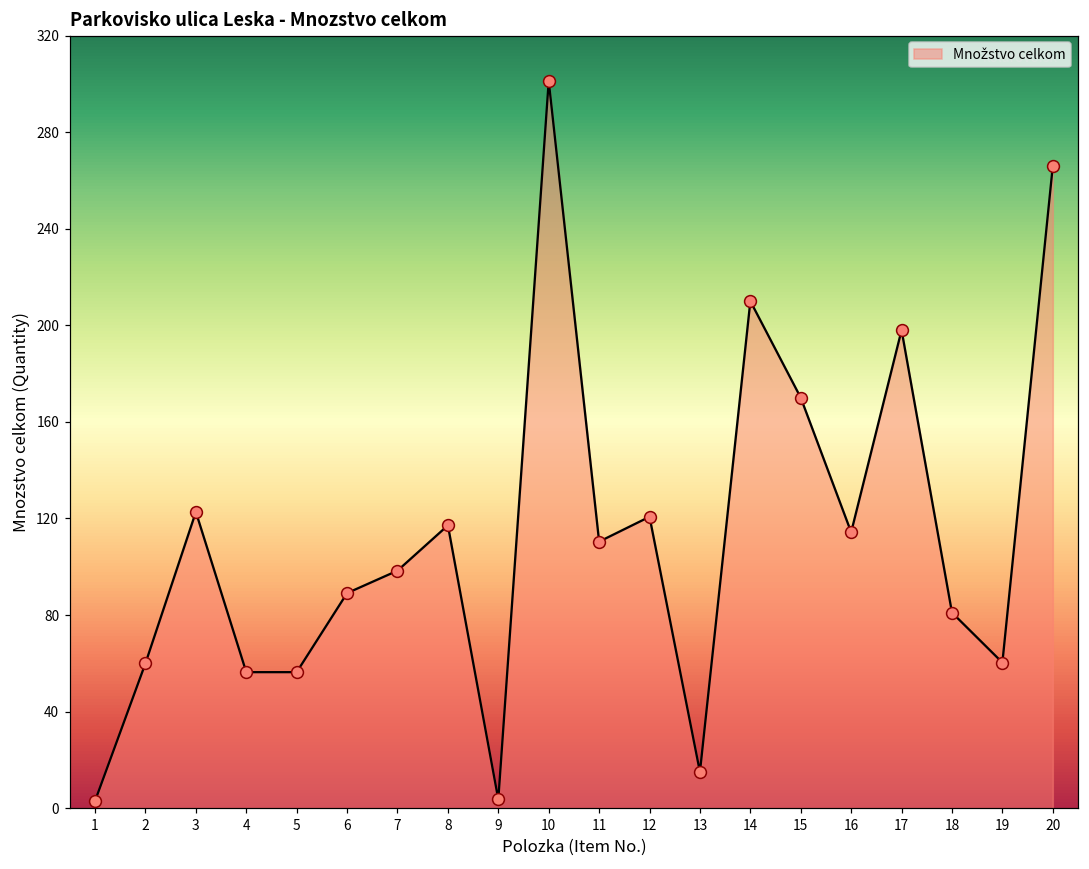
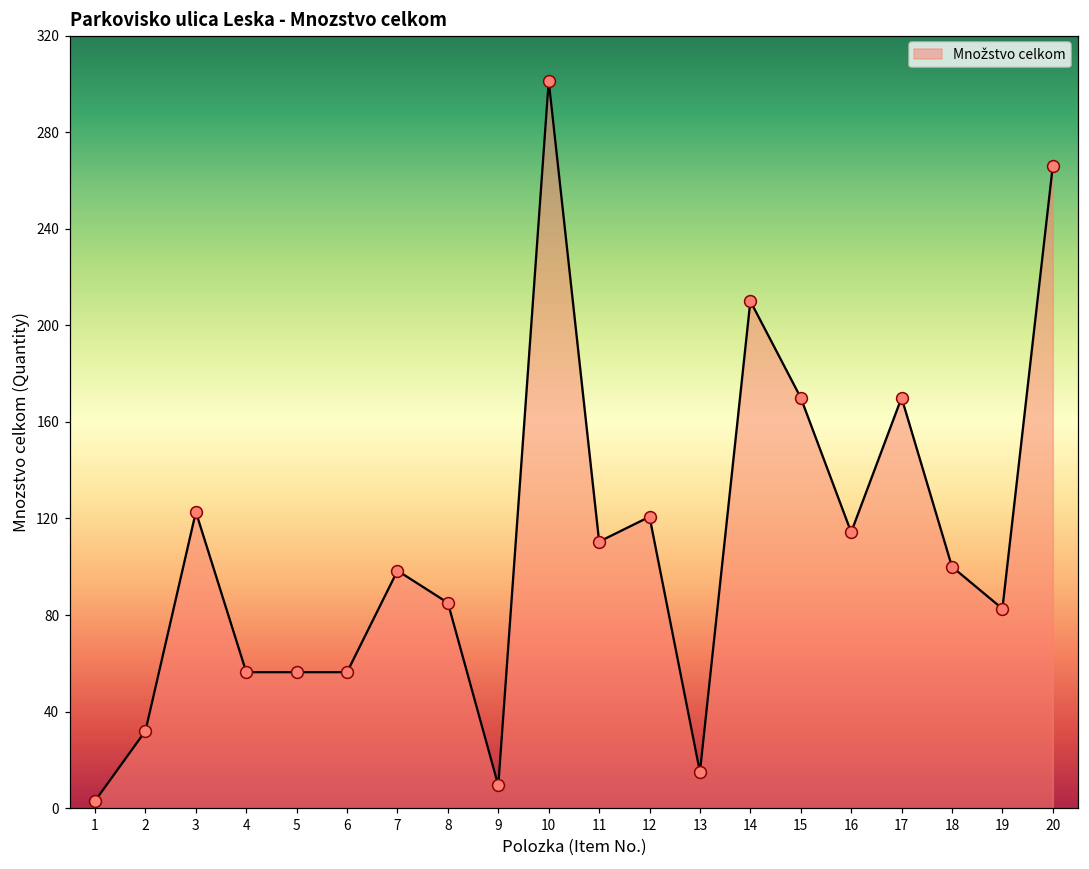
  {
    "1": 3,
-   "2": 60,
+   "2": 32,
    "3": 123,
    "4": 56,
    "5": 56,
-   "6": 89,
+   "6": 56,
    "7": 98,
-   "8": 117,
-   "9": 4,
+   "8": 85,
+   "9": 9,
    "10": 301,
    "11": 110,
    "12": 121,
    "13": 15,
    "14": 210,
    "15": 170,
    "16": 114,
-   "17": 198,
-   "18": 81,
-   "19": 60,
+   "17": 170,
+   "18": 100,
+   "19": 83,
    "20": 266
  }
